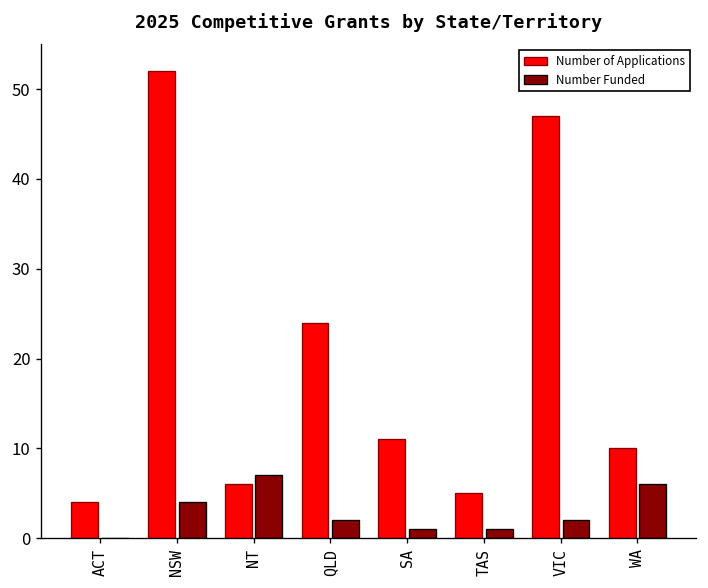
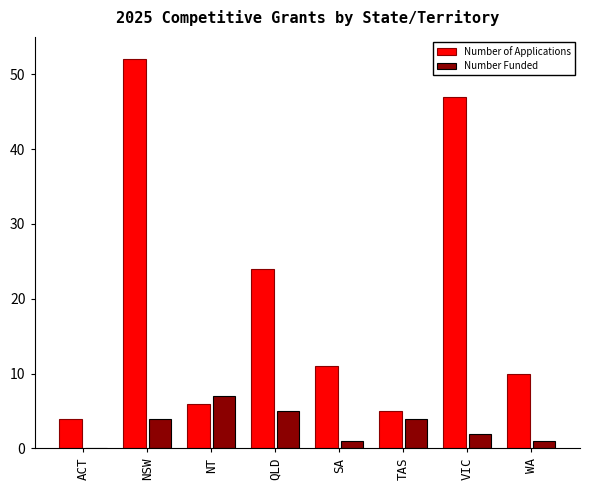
  {
    "Number of Applications": {
      "ACT": 4,
      "NSW": 52,
      "NT": 6,
      "QLD": 24,
      "SA": 11,
      "TAS": 5,
      "VIC": 47,
      "WA": 10
    },
    "Number Funded": {
      "ACT": 0,
      "NSW": 4,
      "NT": 7,
-     "QLD": 2,
+     "QLD": 5,
      "SA": 1,
-     "TAS": 1,
+     "TAS": 4,
      "VIC": 2,
-     "WA": 6
+     "WA": 1
    }
  }
